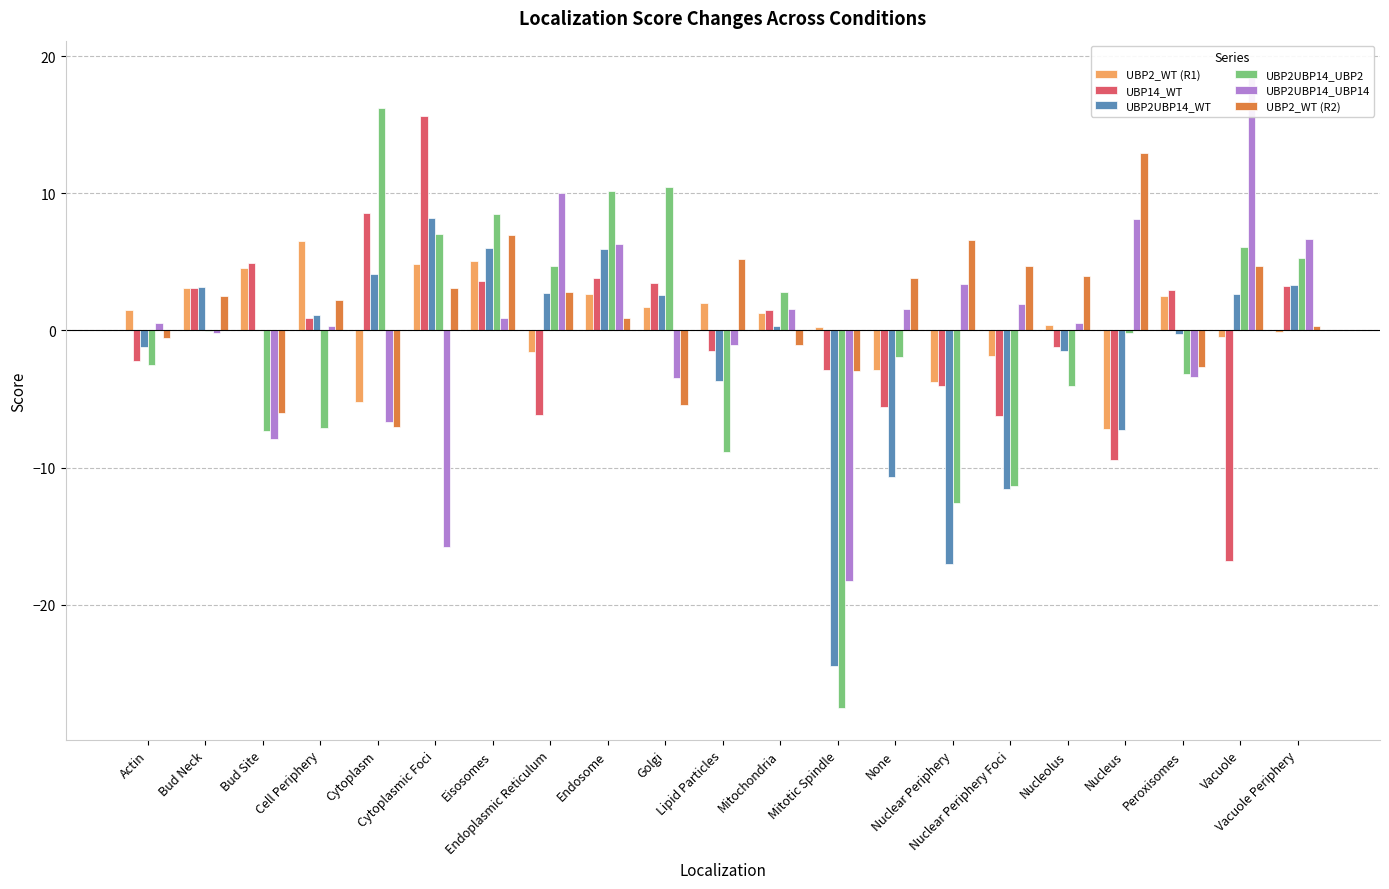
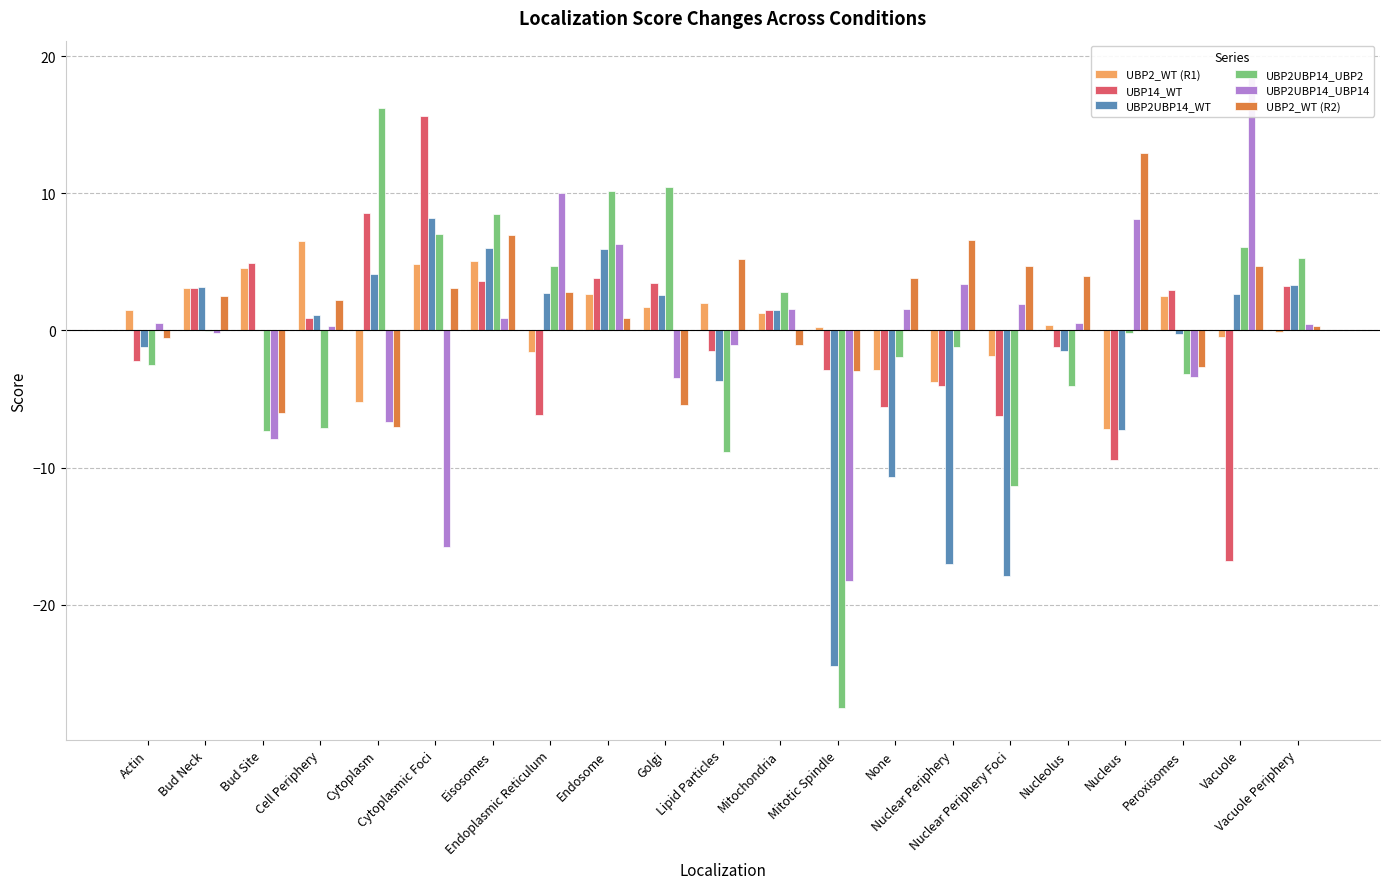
  {
    "UBP2UBP14_WT": {
      "Actin": -1.2,
      "Bud Neck": 3.2,
      "Cell Periphery": 1.1,
      "Cytoplasm": 4.1,
      "Cytoplasmic Foci": 8.2,
      "Eisosomes": 6.0,
      "Endoplasmic Reticulum": 2.8,
      "Endosome": 6.0,
      "Golgi": 2.6,
      "Lipid Particles": -3.7,
-     "Mitochondria": 0.3,
+     "Mitochondria": 1.5,
      "Mitotic Spindle": -24.5,
      "None": -10.7,
      "Nuclear Periphery": -17.1,
-     "Nuclear Periphery Foci": -11.6,
+     "Nuclear Periphery Foci": -17.9,
      "Nucleolus": -1.5,
      "Nucleus": -7.3,
      "Peroxisomes": -0.3,
      "Vacuole": 2.7,
      "Vacuole Periphery": 3.4
    },
    "UBP2UBP14_UBP2": {
      "Actin": -2.5,
      "Bud Site": -7.3,
      "Cell Periphery": -7.1,
      "Cytoplasm": 16.2,
      "Cytoplasmic Foci": 7.0,
      "Eisosomes": 8.5,
      "Endoplasmic Reticulum": 4.7,
      "Endosome": 10.2,
      "Golgi": 10.4,
      "Lipid Particles": -8.9,
      "Mitochondria": 2.8,
      "Mitotic Spindle": -27.5,
      "None": -1.9,
-     "Nuclear Periphery": -12.6,
+     "Nuclear Periphery": -1.2,
      "Nuclear Periphery Foci": -11.3,
      "Nucleolus": -4.0,
      "Peroxisomes": -3.1,
      "Vacuole": 6.1,
      "Vacuole Periphery": 5.3
    },
    "UBP2UBP14_UBP14": {
      "Actin": 0.5,
      "Bud Neck": -0.2,
      "Bud Site": -7.9,
      "Cell Periphery": 0.3,
      "Cytoplasm": -6.7,
      "Cytoplasmic Foci": -15.8,
      "Eisosomes": 0.9,
      "Endoplasmic Reticulum": 10.0,
      "Endosome": 6.3,
      "Golgi": -3.5,
      "Lipid Particles": -1.1,
      "Mitochondria": 1.6,
      "Mitotic Spindle": -18.3,
      "None": 1.6,
      "Nuclear Periphery": 3.4,
      "Nuclear Periphery Foci": 1.9,
      "Nucleolus": 0.6,
      "Nucleus": 8.2,
      "Peroxisomes": -3.4,
-     "Vacuole Periphery": 6.7
+     "Vacuole Periphery": 0.4
    }
  }
